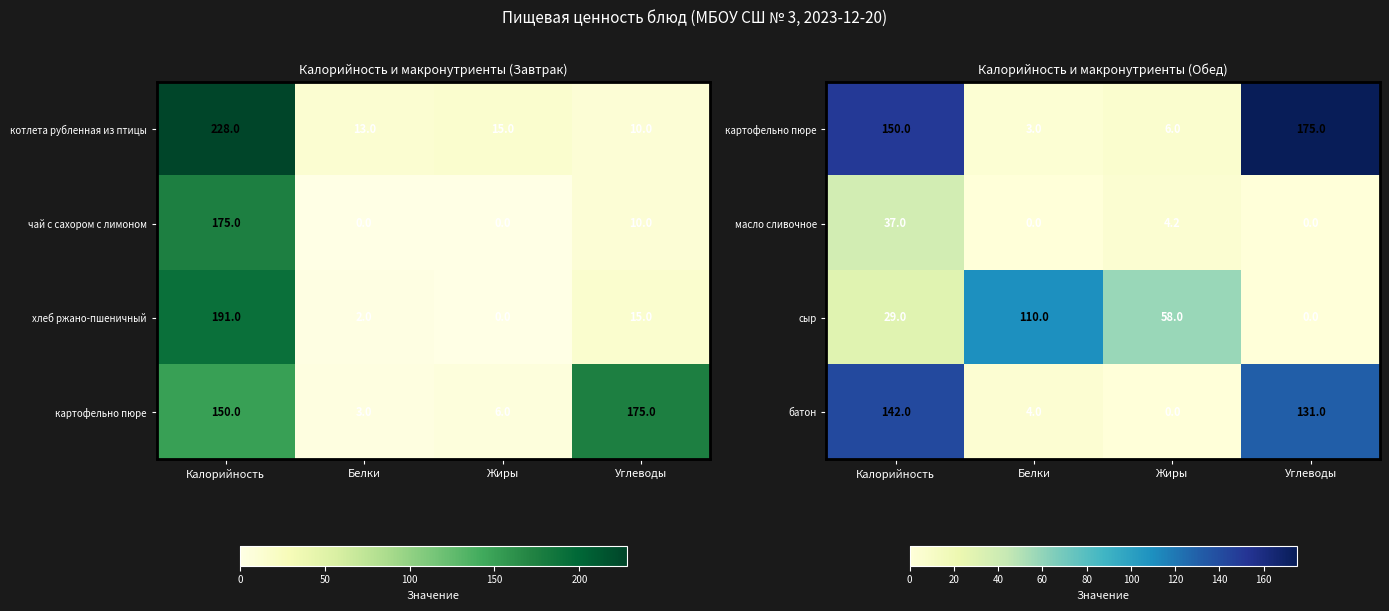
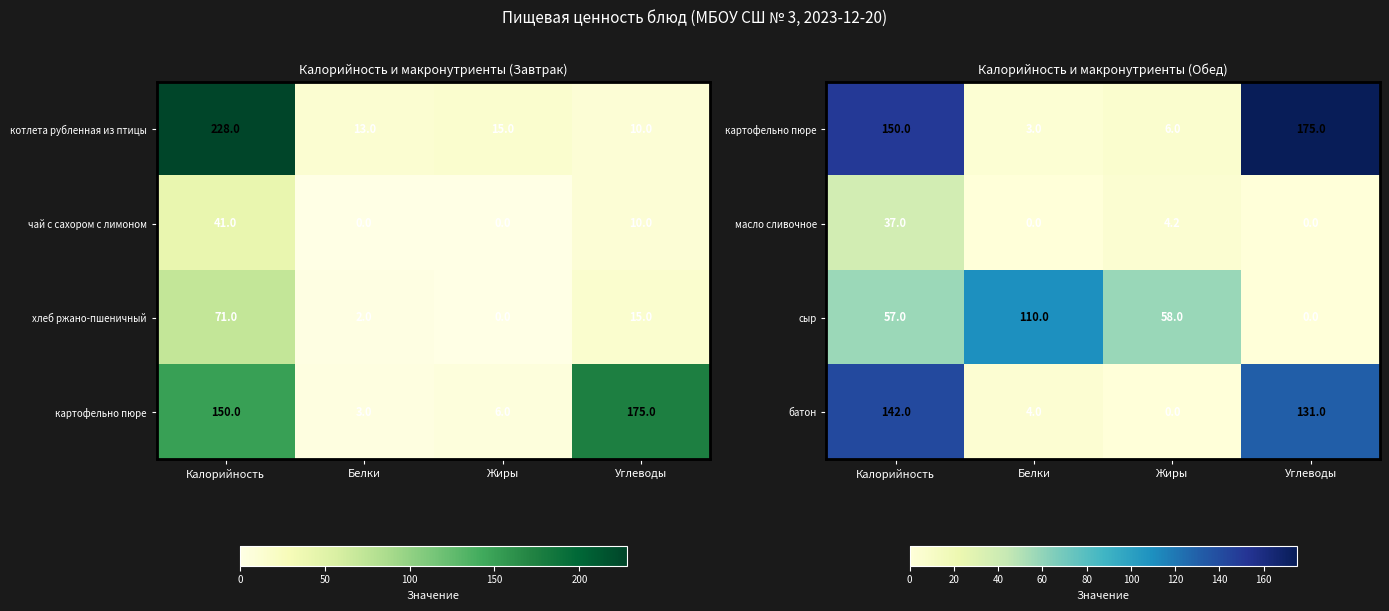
  {
    "Калорийность и макронутриенты (Завтрак)": {
      "котлета рубленная из птицы": {
        "Калорийность": 228.0,
        "Жиры": 15.0
      },
      "чай с сахором с лимоном": {
-       "Калорийность": 175.0
+       "Калорийность": 41.0
      },
      "хлеб ржано-пшеничный": {
-       "Калорийность": 191.0,
+       "Калорийность": 71.0,
        "Углеводы": 15.0
      },
      "картофельно пюре": {
        "Калорийность": 150.0,
        "Углеводы": 175.0
      }
    },
    "Калорийность и макронутриенты (Обед)": {
      "картофельно пюре": {
        "Калорийность": 150.0,
        "Жиры": 6.0,
        "Углеводы": 175.0
      },
      "масло сливочное": {
        "Калорийность": 37.0
      },
      "сыр": {
-       "Калорийность": 29.0,
+       "Калорийность": 57.0,
        "Белки": 110.0,
        "Жиры": 58.0
      },
      "батон": {
        "Калорийность": 142.0,
        "Углеводы": 131.0
      }
    }
  }
